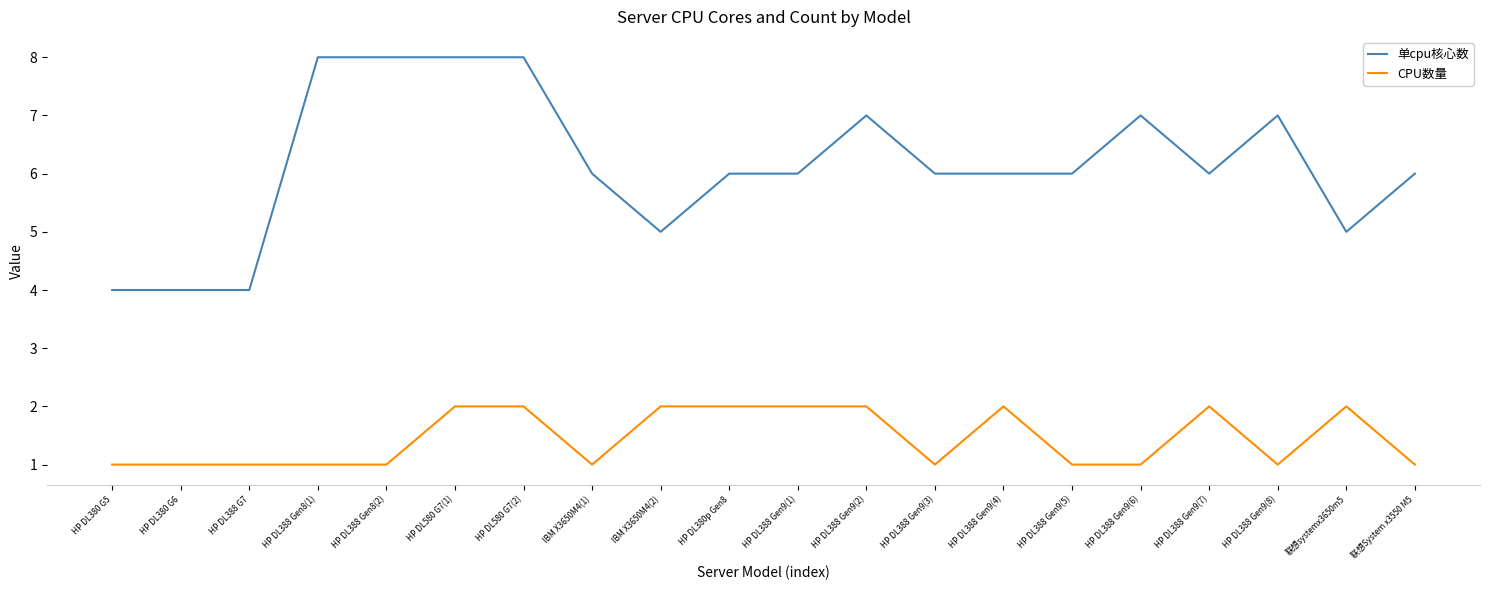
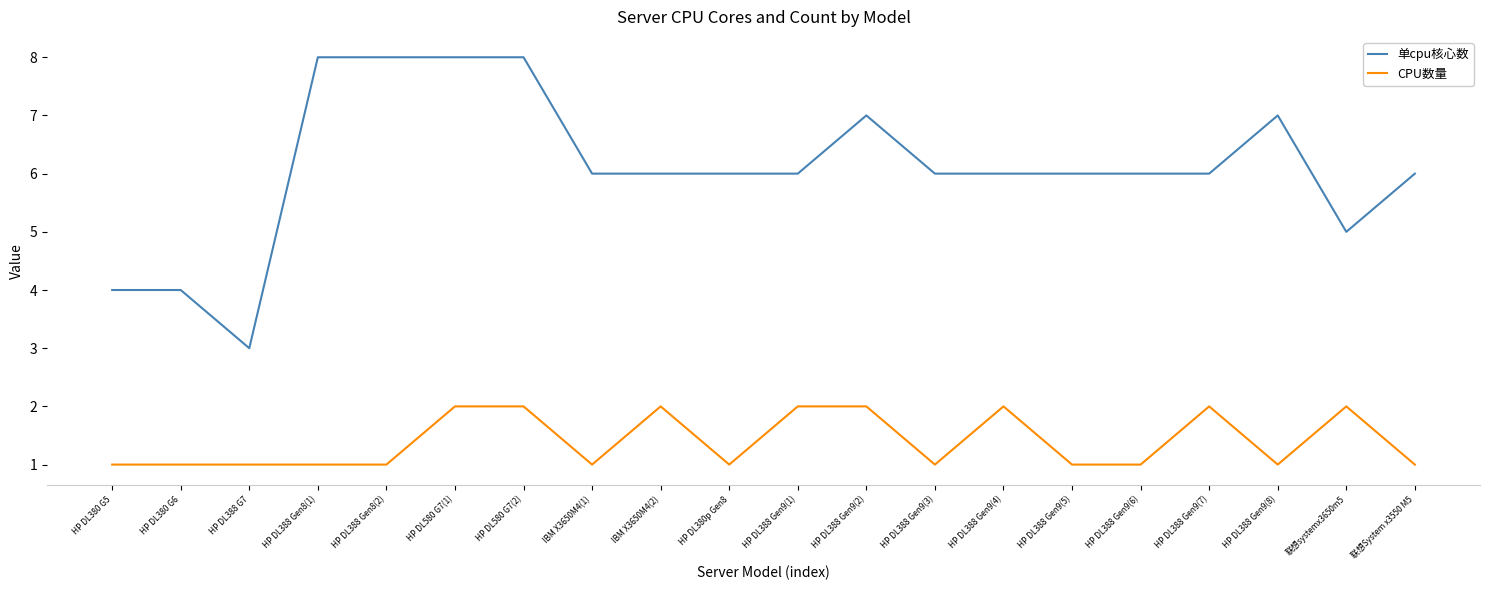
  {
    "单cpu核心数": {
      "HP DL380 G5": 4,
      "HP DL380 G6": 4,
-     "HP DL388 G7": 4,
+     "HP DL388 G7": 3,
      "HP DL388 Gen8(1)": 8,
      "HP DL388 Gen8(2)": 8,
      "HP DL580 G7(1)": 8,
      "HP DL580 G7(2)": 8,
      "IBM X3650M4(1)": 6,
-     "IBM X3650M4(2)": 5,
+     "IBM X3650M4(2)": 6,
      "HP DL380p Gen8": 6,
      "HP DL388 Gen9(1)": 6,
      "HP DL388 Gen9(2)": 7,
      "HP DL388 Gen9(3)": 6,
      "HP DL388 Gen9(4)": 6,
      "HP DL388 Gen9(5)": 6,
-     "HP DL388 Gen9(6)": 7,
+     "HP DL388 Gen9(6)": 6,
      "HP DL388 Gen9(7)": 6,
      "HP DL388 Gen9(8)": 7,
      "联想systemx3650m5": 5,
      "联想System x3550 M5": 6
    },
    "CPU数量": {
      "HP DL380 G5": 1,
      "HP DL380 G6": 1,
      "HP DL388 G7": 1,
      "HP DL388 Gen8(1)": 1,
      "HP DL388 Gen8(2)": 1,
      "HP DL580 G7(1)": 2,
      "HP DL580 G7(2)": 2,
      "IBM X3650M4(1)": 1,
      "IBM X3650M4(2)": 2,
-     "HP DL380p Gen8": 2,
+     "HP DL380p Gen8": 1,
      "HP DL388 Gen9(1)": 2,
      "HP DL388 Gen9(2)": 2,
      "HP DL388 Gen9(3)": 1,
      "HP DL388 Gen9(4)": 2,
      "HP DL388 Gen9(5)": 1,
      "HP DL388 Gen9(6)": 1,
      "HP DL388 Gen9(7)": 2,
      "HP DL388 Gen9(8)": 1,
      "联想systemx3650m5": 2,
      "联想System x3550 M5": 1
    }
  }
